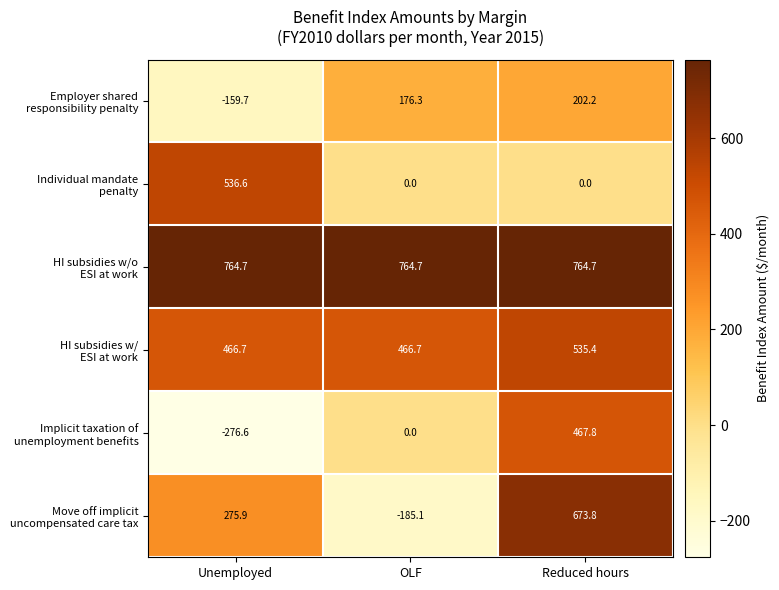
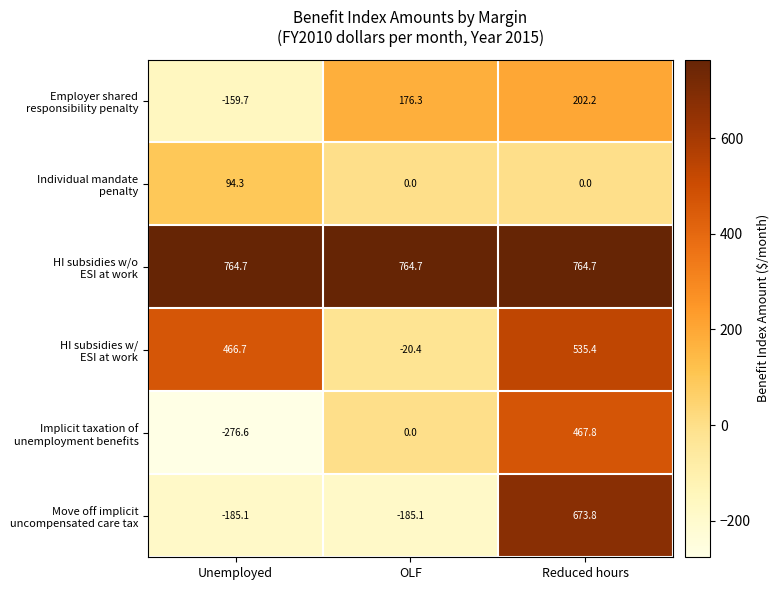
  {
    "Employer shared responsibility penalty": {
      "Unemployed": -159.7,
      "OLF": 176.3,
      "Reduced hours": 202.2
    },
    "Individual mandate penalty": {
-     "Unemployed": 536.6,
+     "Unemployed": 94.3,
      "OLF": 0.0,
      "Reduced hours": 0.0
    },
    "HI subsidies w/o ESI at work": {
      "Unemployed": 764.7,
      "OLF": 764.7,
      "Reduced hours": 764.7
    },
    "HI subsidies w/ ESI at work": {
      "Unemployed": 466.7,
-     "OLF": 466.7,
+     "OLF": -20.4,
      "Reduced hours": 535.4
    },
    "Implicit taxation of unemployment benefits": {
      "Unemployed": -276.6,
      "OLF": 0.0,
      "Reduced hours": 467.8
    },
    "Move off implicit uncompensated care tax": {
-     "Unemployed": 275.9,
+     "Unemployed": -185.1,
      "OLF": -185.1,
      "Reduced hours": 673.8
    }
  }
